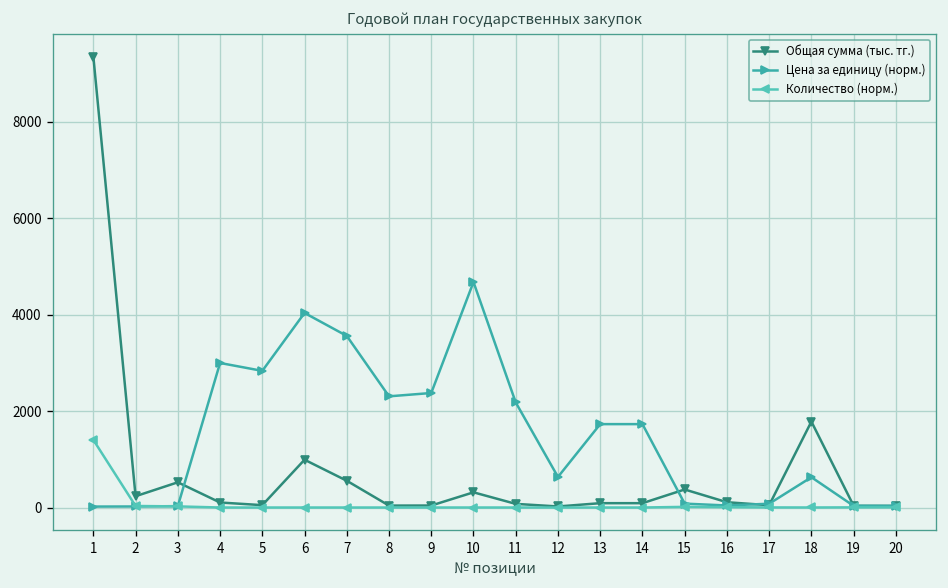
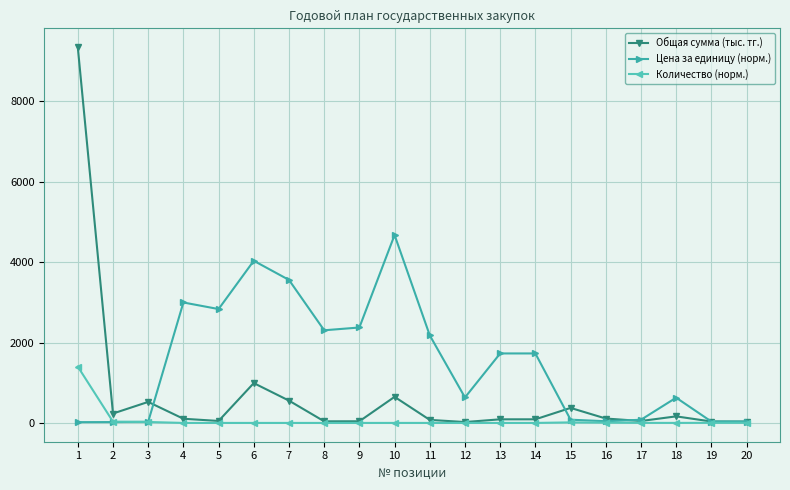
  {
    "Общая сумма (тыс. тг.)": {
      "1": 9400,
      "2": 200,
      "3": 500,
      "4": 100,
      "6": 1000,
      "7": 600,
-     "10": 300,
+     "10": 600,
      "11": 100,
      "13": 100,
      "14": 100,
      "15": 400,
      "16": 100,
-     "18": 1800
+     "18": 200
    }
  }
